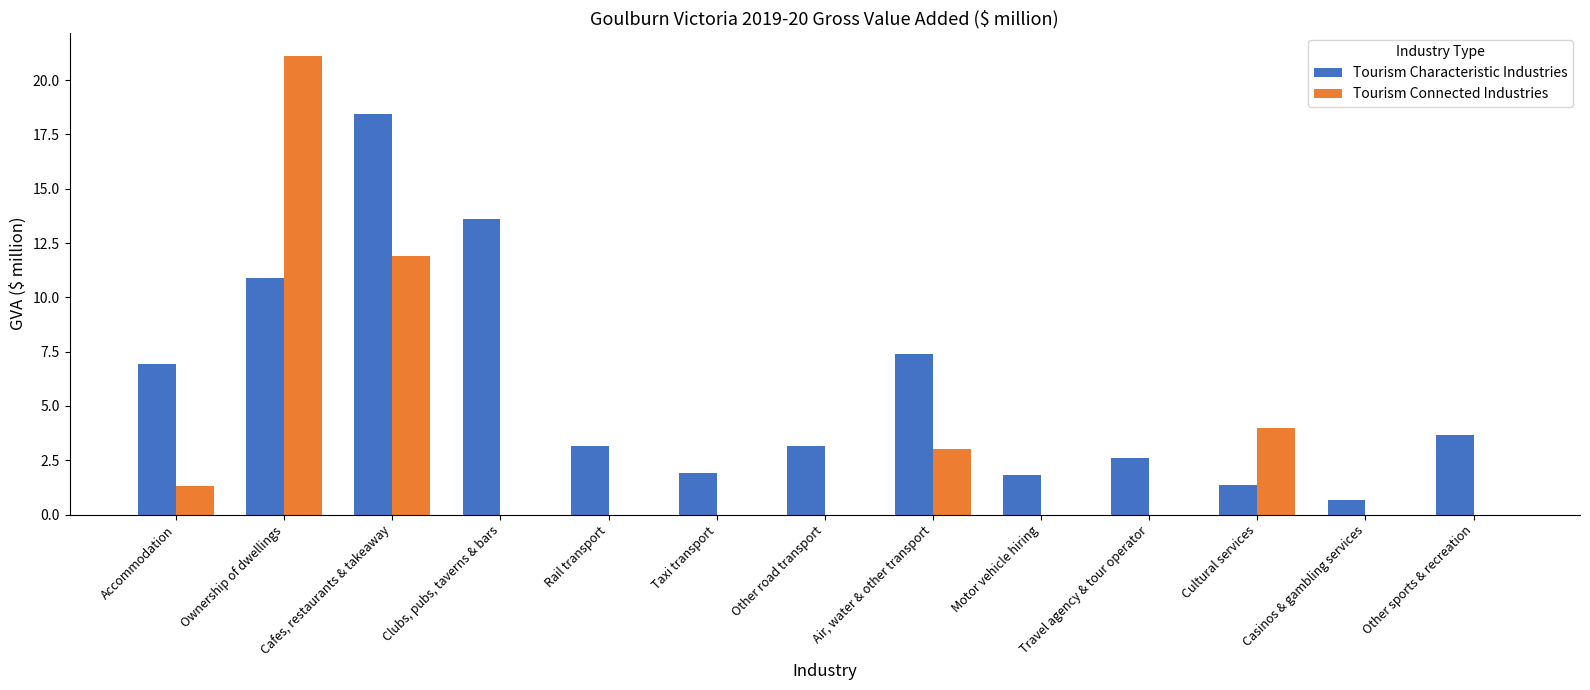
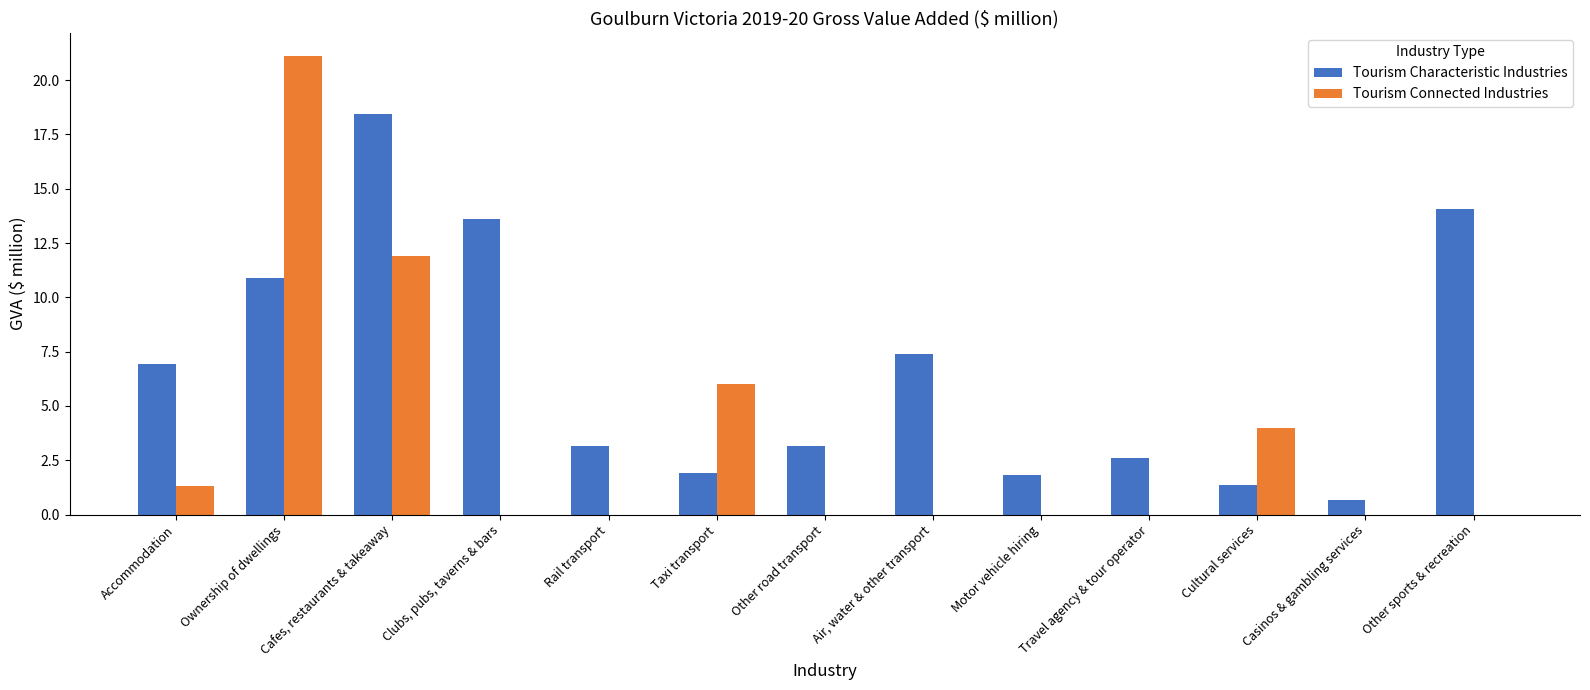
  {
    "Tourism Characteristic Industries": {
      "Accommodation": 6.9,
      "Ownership of dwellings": 10.9,
      "Cafes, restaurants & takeaway": 18.4,
      "Clubs, pubs, taverns & bars": 13.6,
      "Rail transport": 3.2,
      "Taxi transport": 1.9,
      "Other road transport": 3.2,
      "Air, water & other transport": 7.4,
      "Motor vehicle hiring": 1.8,
      "Travel agency & tour operator": 2.6,
      "Cultural services": 1.4,
      "Casinos & gambling services": 0.6,
-     "Other sports & recreation": 3.7
+     "Other sports & recreation": 14.1
    },
    "Tourism Connected Industries": {
      "Accommodation": 1.3,
      "Ownership of dwellings": 21.1,
      "Cafes, restaurants & takeaway": 12,
      "Clubs, pubs, taverns & bars": 0,
      "Rail transport": 0,
-     "Taxi transport": 0,
+     "Taxi transport": 6,
      "Other road transport": 0,
-     "Air, water & other transport": 3,
+     "Air, water & other transport": 0,
      "Motor vehicle hiring": 0,
      "Travel agency & tour operator": 0,
      "Cultural services": 4,
      "Casinos & gambling services": 0,
      "Other sports & recreation": 0
    }
  }
